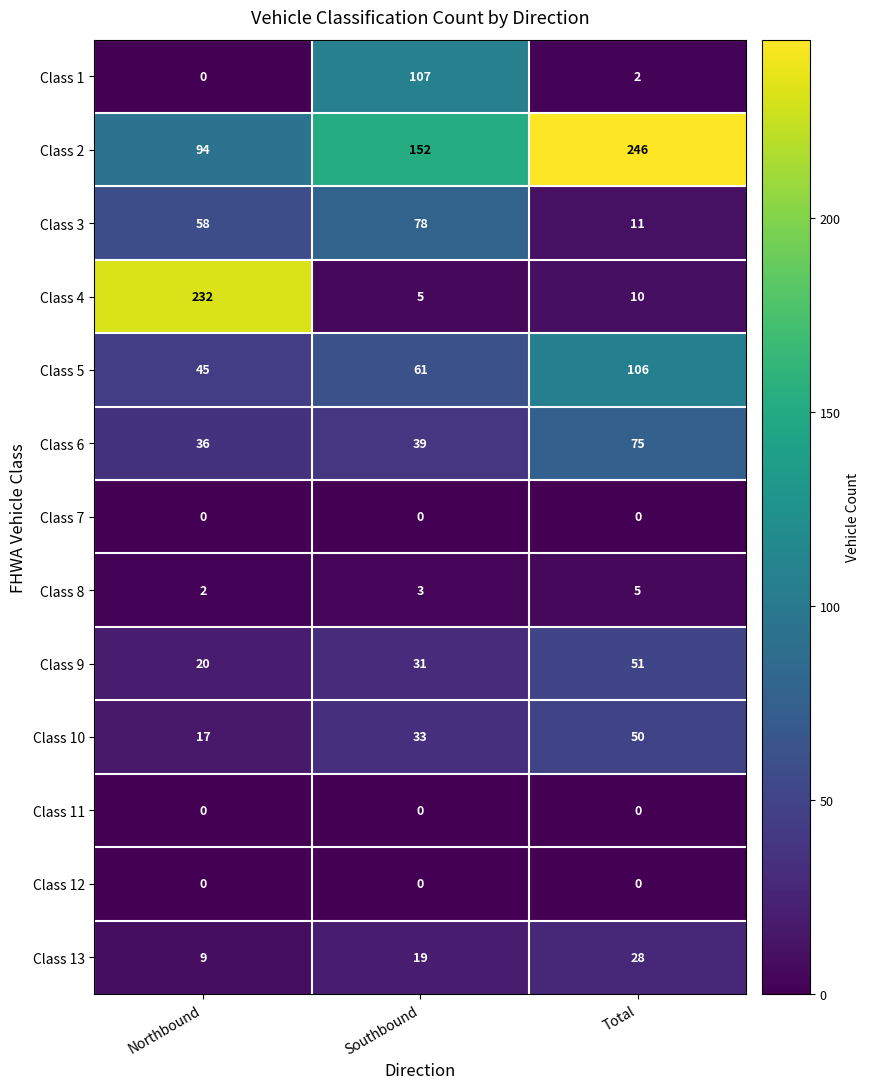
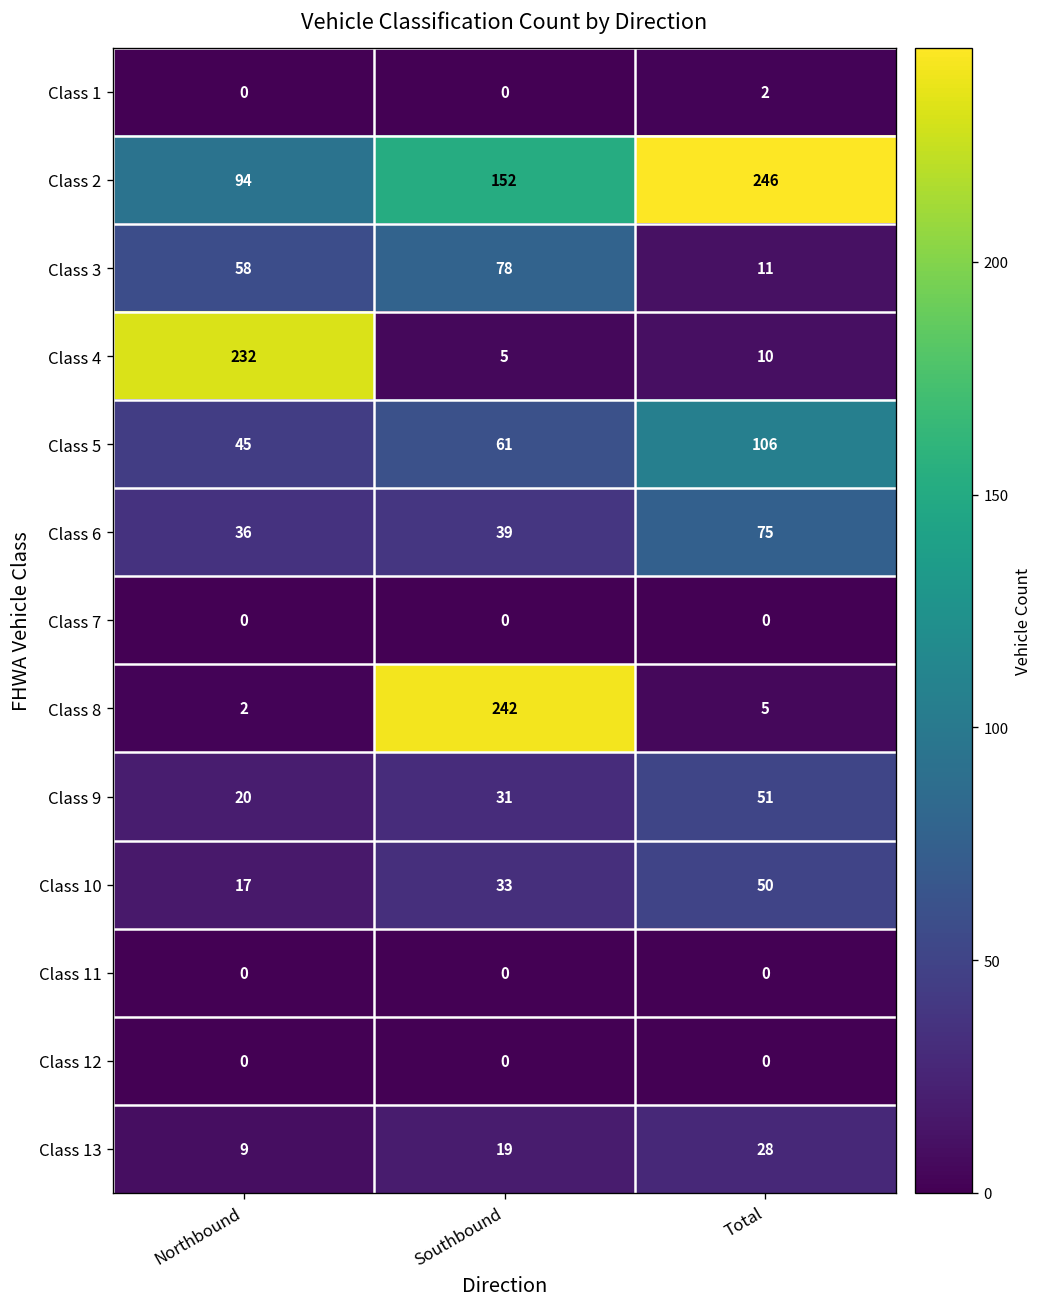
  {
    "Class 1": {
      "Northbound": 0,
-     "Southbound": 107,
+     "Southbound": 0,
      "Total": 2
    },
    "Class 2": {
      "Northbound": 94,
      "Southbound": 152,
      "Total": 246
    },
    "Class 3": {
      "Northbound": 58,
      "Southbound": 78,
      "Total": 11
    },
    "Class 4": {
      "Northbound": 232,
      "Southbound": 5,
      "Total": 10
    },
    "Class 5": {
      "Northbound": 45,
      "Southbound": 61,
      "Total": 106
    },
    "Class 6": {
      "Northbound": 36,
      "Southbound": 39,
      "Total": 75
    },
    "Class 7": {
      "Northbound": 0,
      "Southbound": 0,
      "Total": 0
    },
    "Class 8": {
      "Northbound": 2,
-     "Southbound": 3,
+     "Southbound": 242,
      "Total": 5
    },
    "Class 9": {
      "Northbound": 20,
      "Southbound": 31,
      "Total": 51
    },
    "Class 10": {
      "Northbound": 17,
      "Southbound": 33,
      "Total": 50
    },
    "Class 11": {
      "Northbound": 0,
      "Southbound": 0,
      "Total": 0
    },
    "Class 12": {
      "Northbound": 0,
      "Southbound": 0,
      "Total": 0
    },
    "Class 13": {
      "Northbound": 9,
      "Southbound": 19,
      "Total": 28
    }
  }
